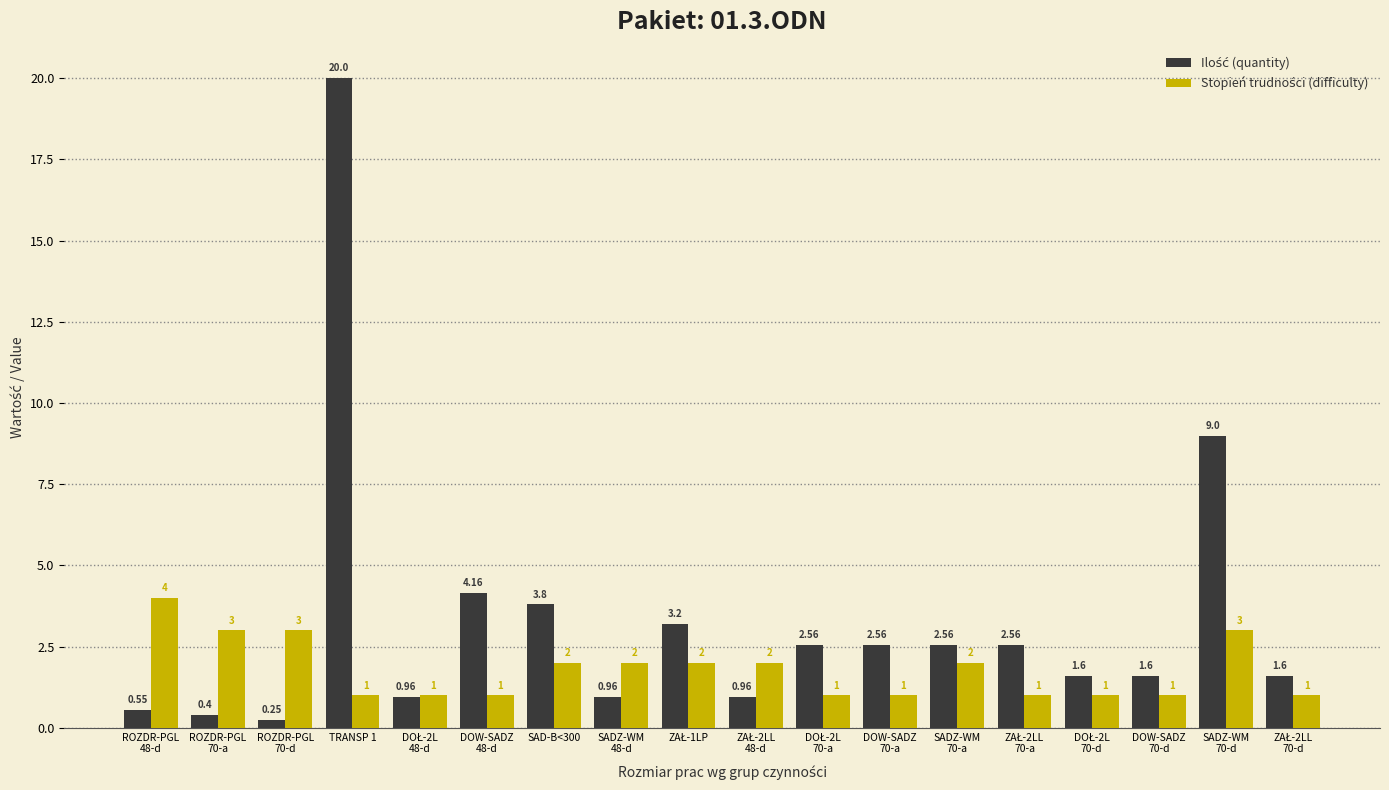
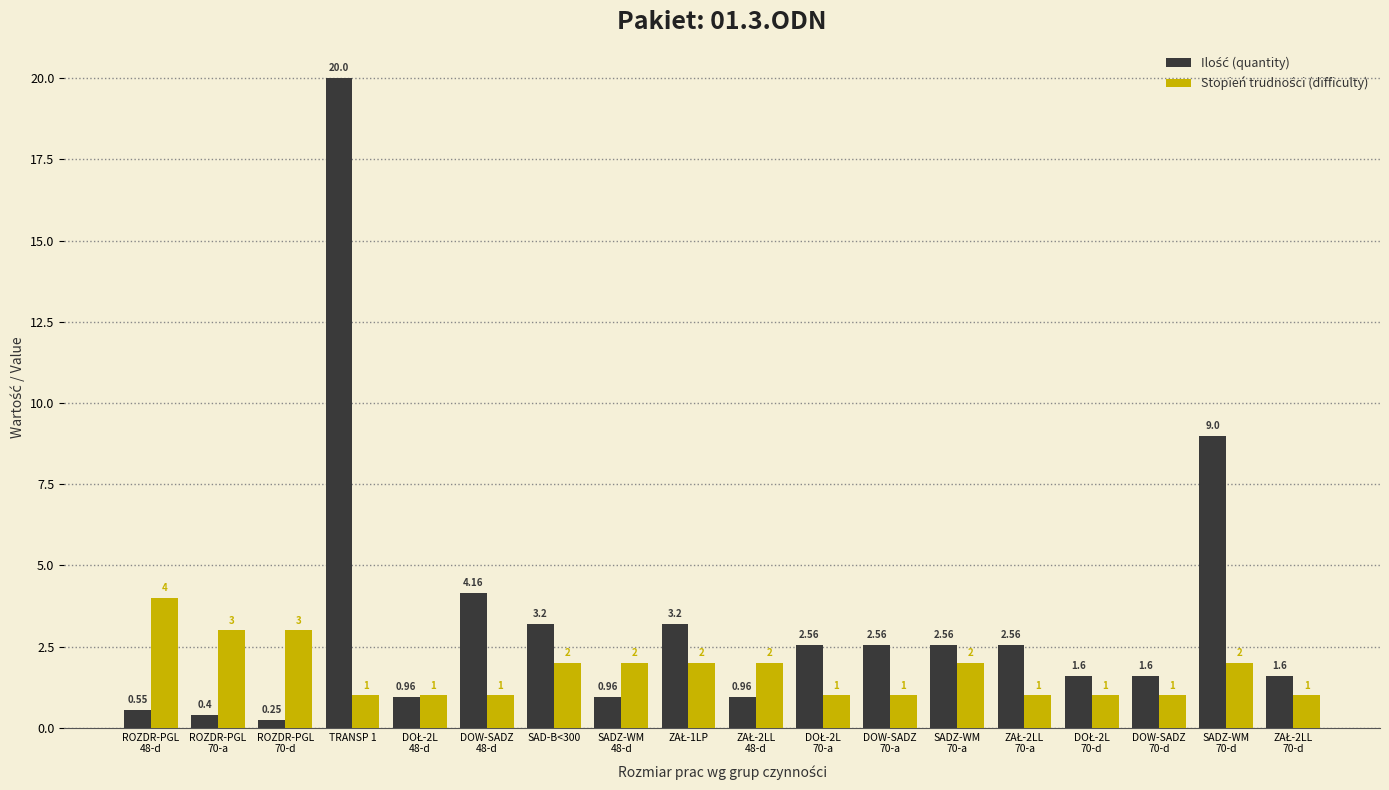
  {
    "Ilość (quantity)": {
      "ROZDR-PGL 48-d": 0.55,
      "ROZDR-PGL 70-a": 0.4,
      "ROZDR-PGL 70-d": 0.25,
      "TRANSP 1": 20.0,
      "DOŁ-2L 48-d": 0.96,
      "DOW-SADZ 48-d": 4.16,
-     "SAD-B<300": 3.8,
+     "SAD-B<300": 3.2,
      "SADZ-WM 48-d": 0.96,
      "ZAŁ-1LP": 3.2,
      "ZAŁ-2LL 48-d": 0.96,
      "DOŁ-2L 70-a": 2.56,
      "DOW-SADZ 70-a": 2.56,
      "SADZ-WM 70-a": 2.56,
      "ZAŁ-2LL 70-a": 2.56,
      "DOŁ-2L 70-d": 1.6,
      "DOW-SADZ 70-d": 1.6,
      "SADZ-WM 70-d": 9.0,
      "ZAŁ-2LL 70-d": 1.6
    },
    "Stopień trudności (difficulty)": {
      "ROZDR-PGL 48-d": 4,
      "ROZDR-PGL 70-a": 3,
      "ROZDR-PGL 70-d": 3,
      "TRANSP 1": 1,
      "DOŁ-2L 48-d": 1,
      "DOW-SADZ 48-d": 1,
      "SAD-B<300": 2,
      "SADZ-WM 48-d": 2,
      "ZAŁ-1LP": 2,
      "ZAŁ-2LL 48-d": 2,
      "DOŁ-2L 70-a": 1,
      "DOW-SADZ 70-a": 1,
      "SADZ-WM 70-a": 2,
      "ZAŁ-2LL 70-a": 1,
      "DOŁ-2L 70-d": 1,
      "DOW-SADZ 70-d": 1,
-     "SADZ-WM 70-d": 3,
+     "SADZ-WM 70-d": 2,
      "ZAŁ-2LL 70-d": 1
    }
  }
